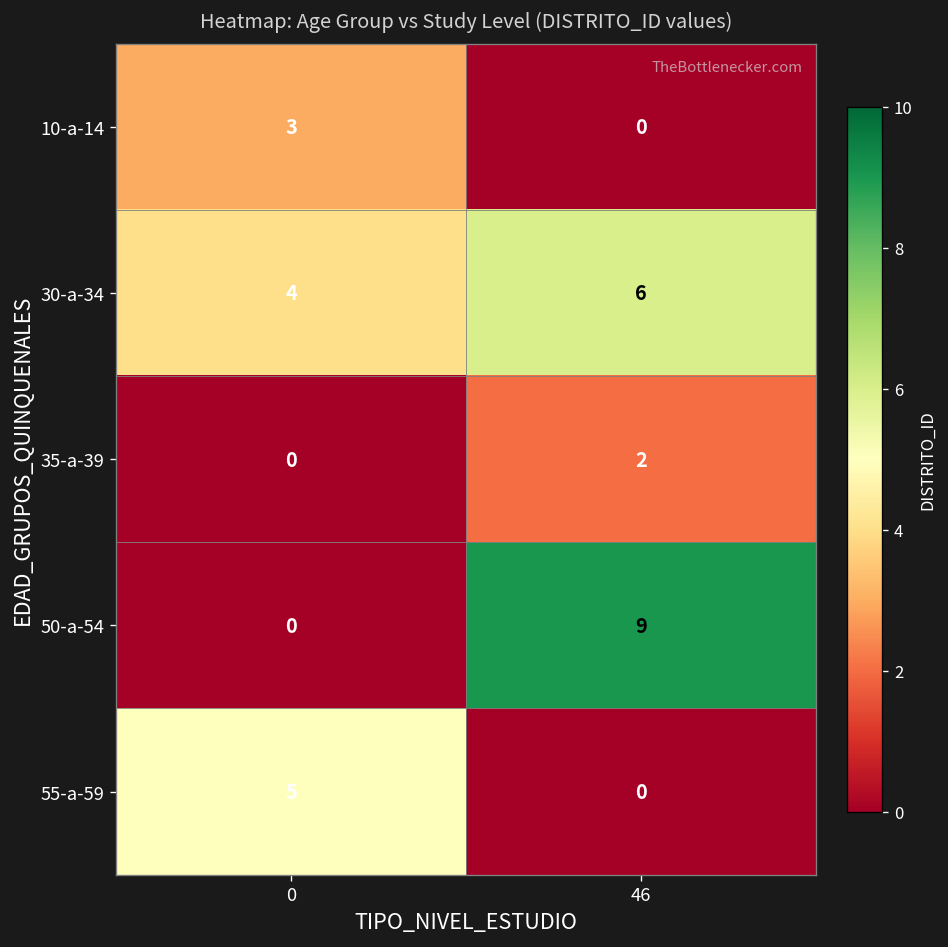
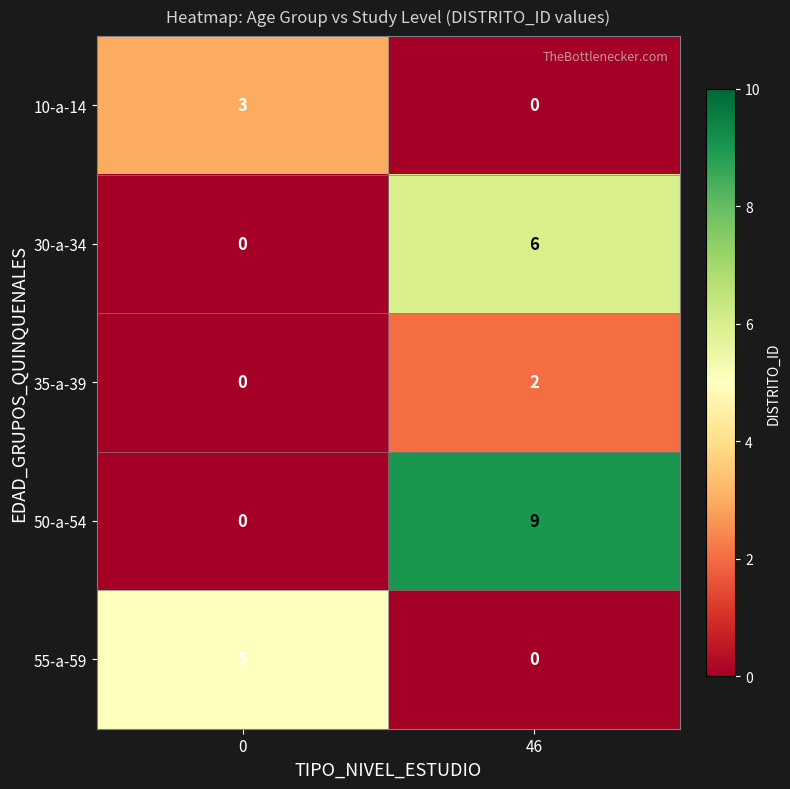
  {
    "10-a-14": {
      "0": 3
    },
    "30-a-34": {
-     "0": 4,
+     "0": 0,
      "46": 6
    },
    "35-a-39": {
      "0": 0,
      "46": 2
    },
    "50-a-54": {
      "0": 0,
      "46": 9
    },
    "55-a-59": {
      "0": 5,
      "46": 0
    }
  }
